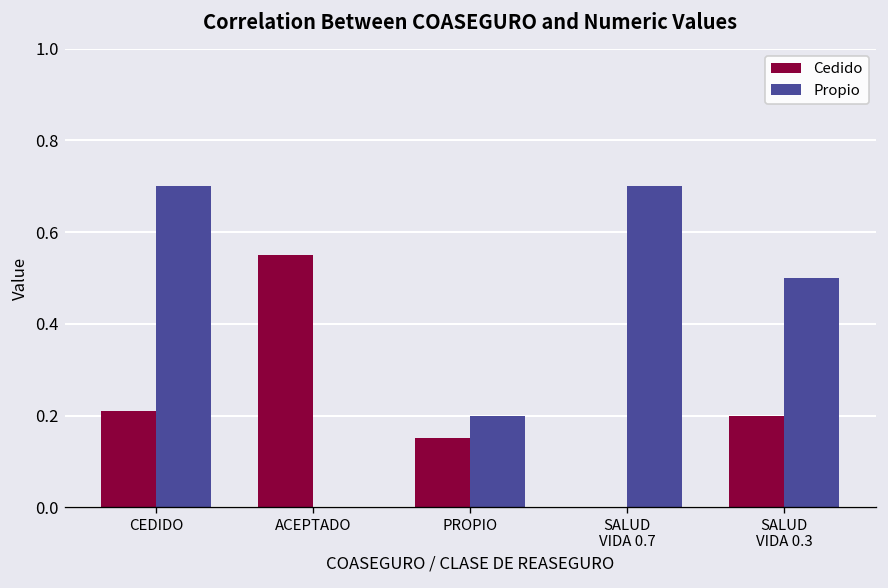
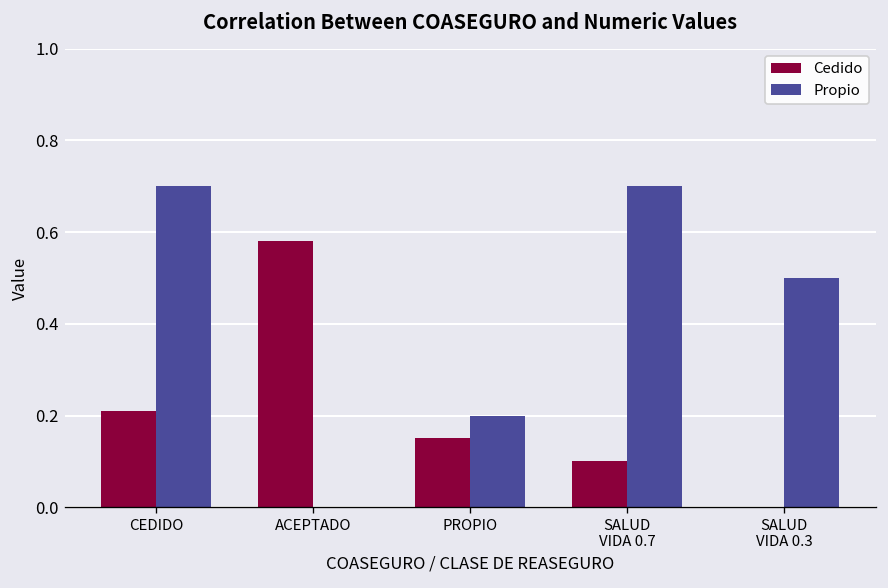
  {
    "Cedido": {
      "CEDIDO": 0.21,
-     "ACEPTADO": 0.55,
+     "ACEPTADO": 0.58,
      "PROPIO": 0.15,
-     "SALUD VIDA 0.7": 0.0,
-     "SALUD VIDA 0.3": 0.2
+     "SALUD VIDA 0.7": 0.1,
+     "SALUD VIDA 0.3": 0.0
    },
    "Propio": {
      "CEDIDO": 0.70,
      "ACEPTADO": 0.00,
      "PROPIO": 0.20,
      "SALUD VIDA 0.7": 0.70,
      "SALUD VIDA 0.3": 0.50
    }
  }
